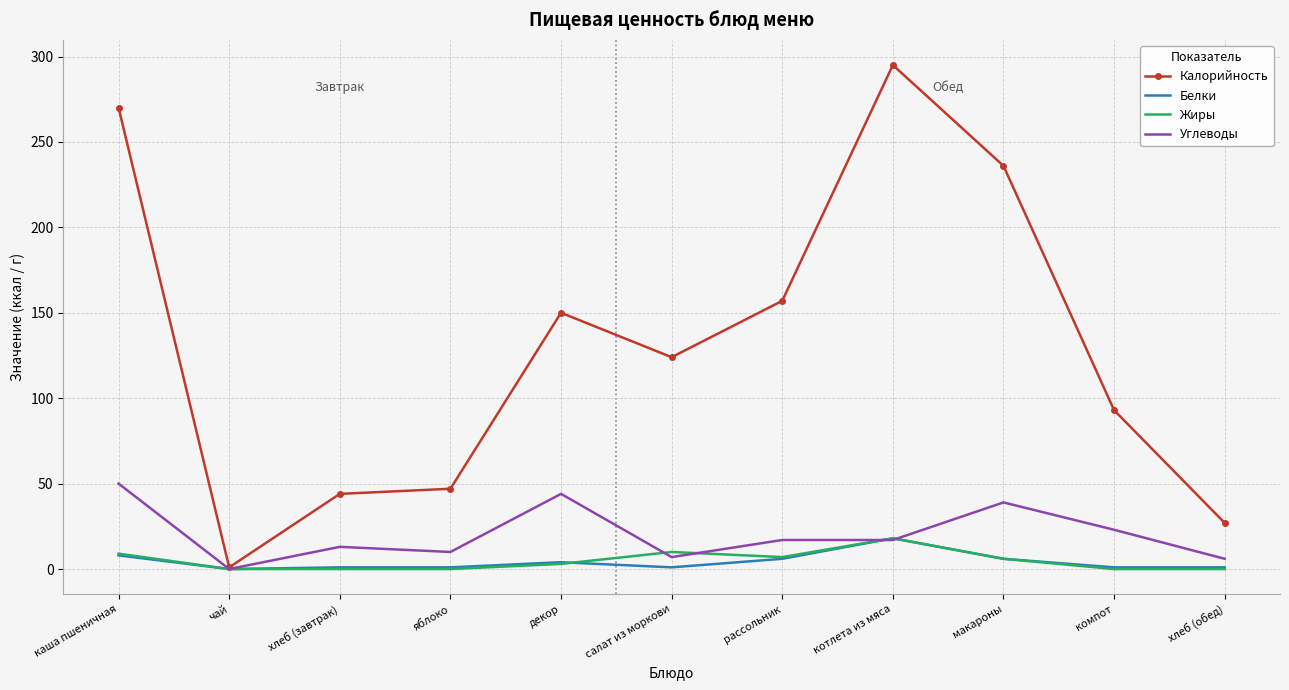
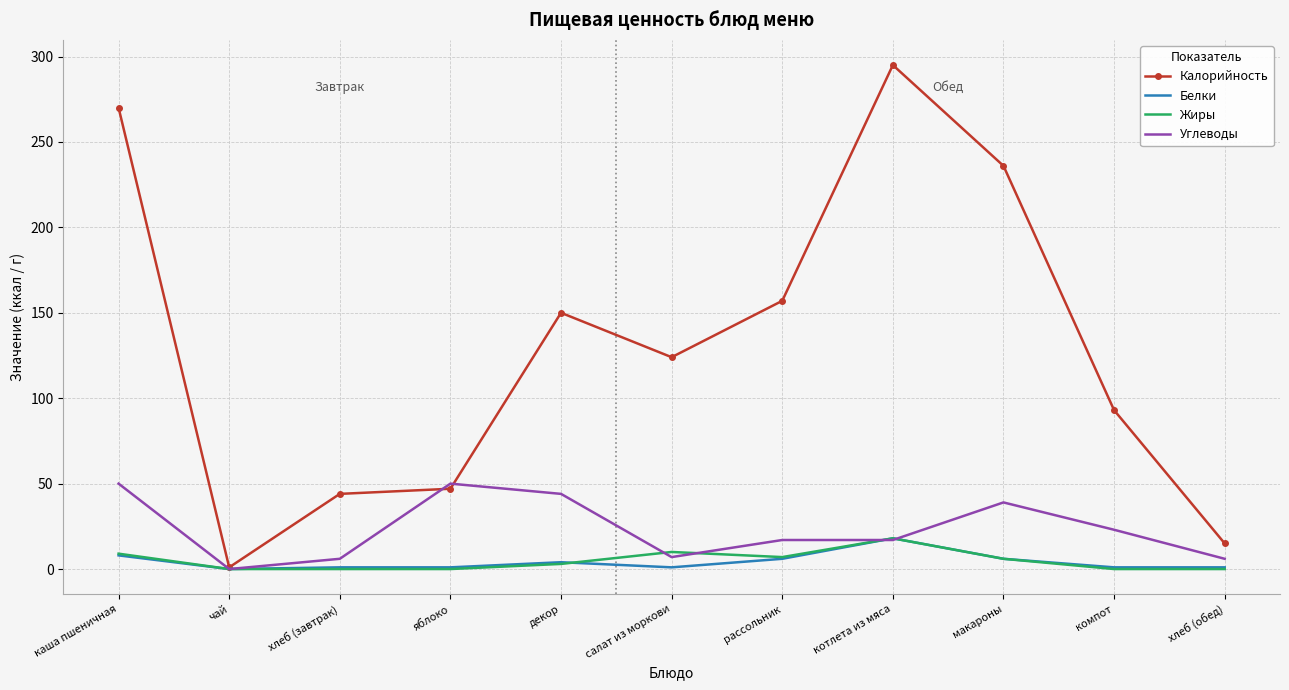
  {
    "Калорийность": {
      "каша пшеничная": 270,
      "хлеб (завтрак)": 44,
      "яблоко": 47,
      "декор": 150,
      "салат из моркови": 124,
      "рассольник": 157,
      "котлета из мяса": 295,
      "макароны": 236,
      "компот": 93,
-     "хлеб (обед)": 27
+     "хлеб (обед)": 15
    },
    "Белки": {
      "салат из моркови": 1
    },
    "Жиры": {
      "салат из моркови": 10
    },
    "Углеводы": {
      "каша пшеничная": 50,
-     "хлеб (завтрак)": 13,
-     "яблоко": 10,
+     "хлеб (завтрак)": 6,
+     "яблоко": 50,
      "декор": 44,
      "салат из моркови": 7,
      "рассольник": 17,
      "макароны": 39,
      "компот": 23,
      "хлеб (обед)": 6
    }
  }
